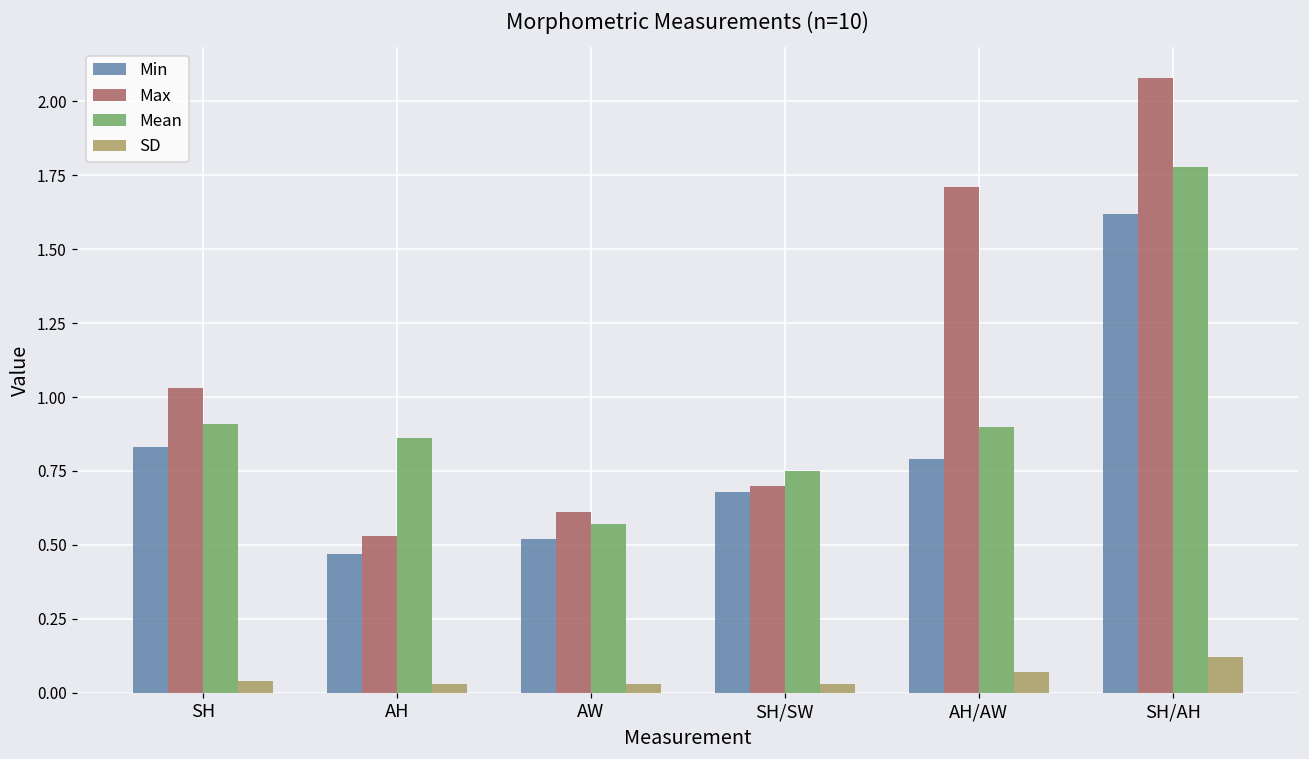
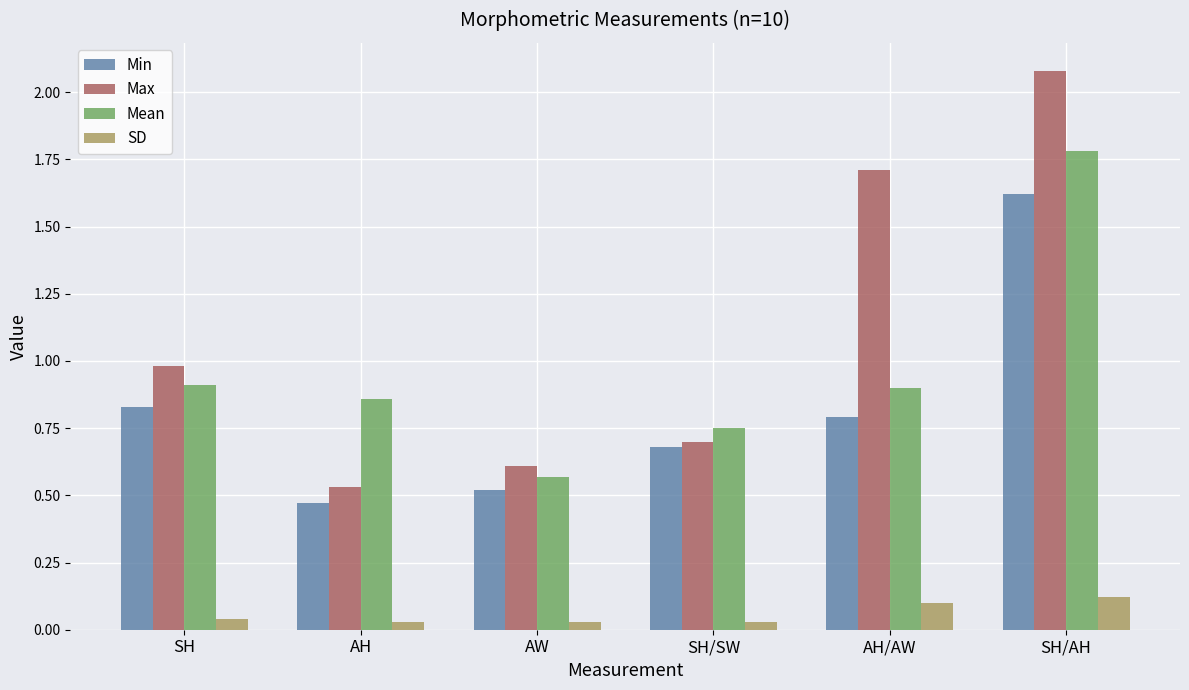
  {
    "Min": {
      "SH": 0.83,
      "AH": 0.47,
      "AW": 0.52,
      "SH/SW": 0.68,
      "AH/AW": 0.79,
      "SH/AH": 1.62
    },
    "Max": {
-     "SH": 1.03,
+     "SH": 0.98,
      "AH": 0.53,
      "AW": 0.61,
      "SH/SW": 0.70,
      "AH/AW": 1.71,
      "SH/AH": 2.08
    },
    "Mean": {
      "SH": 0.91,
      "AH": 0.86,
      "AW": 0.57,
      "SH/SW": 0.75,
      "AH/AW": 0.90,
      "SH/AH": 1.78
    },
    "SD": {
      "SH": 0.04,
      "AH": 0.03,
      "AW": 0.03,
      "SH/SW": 0.03,
-     "AH/AW": 0.07,
+     "AH/AW": 0.10,
      "SH/AH": 0.12
    }
  }
